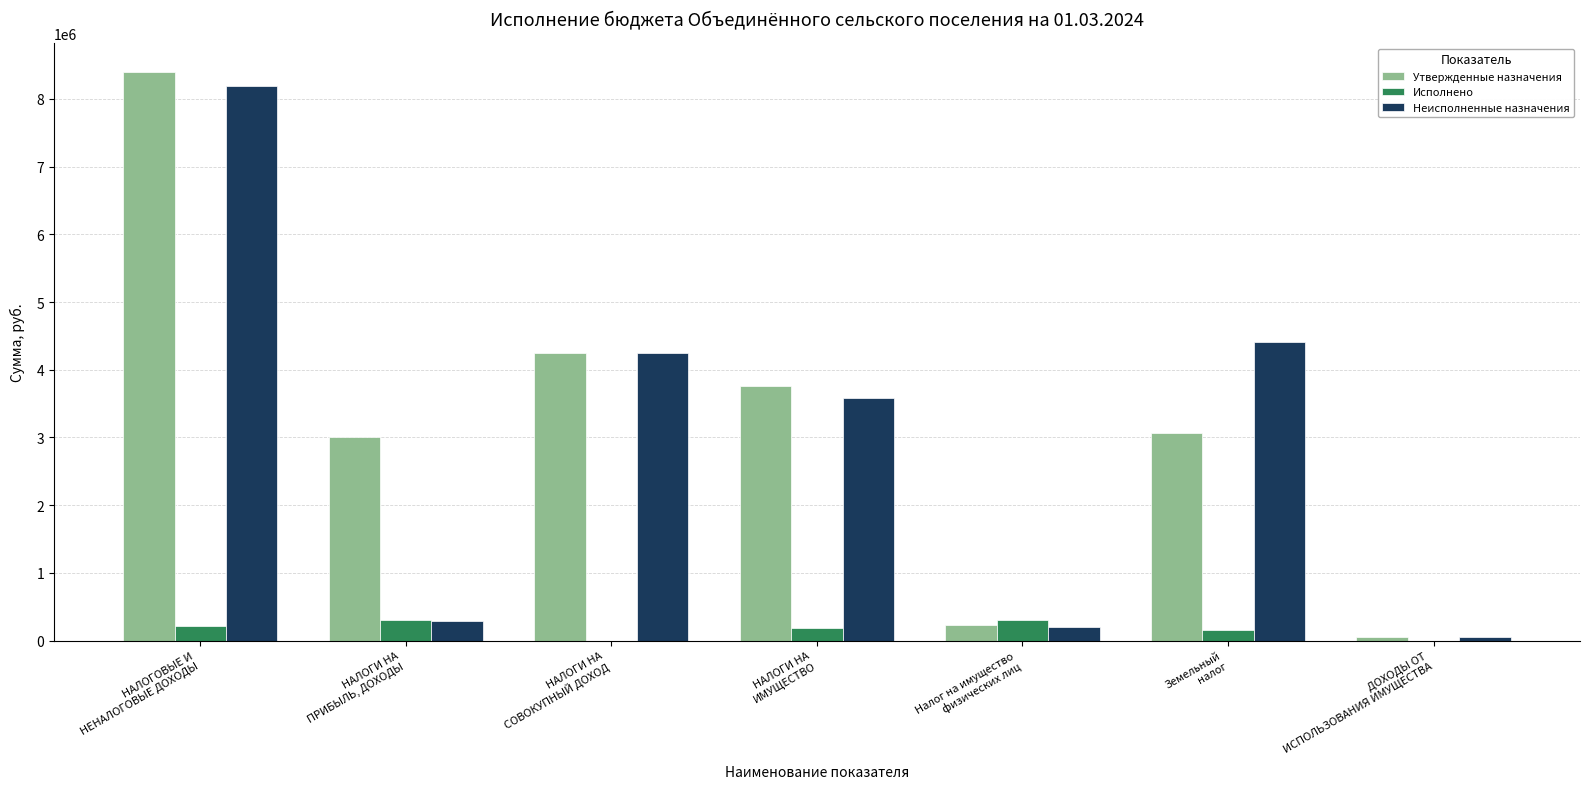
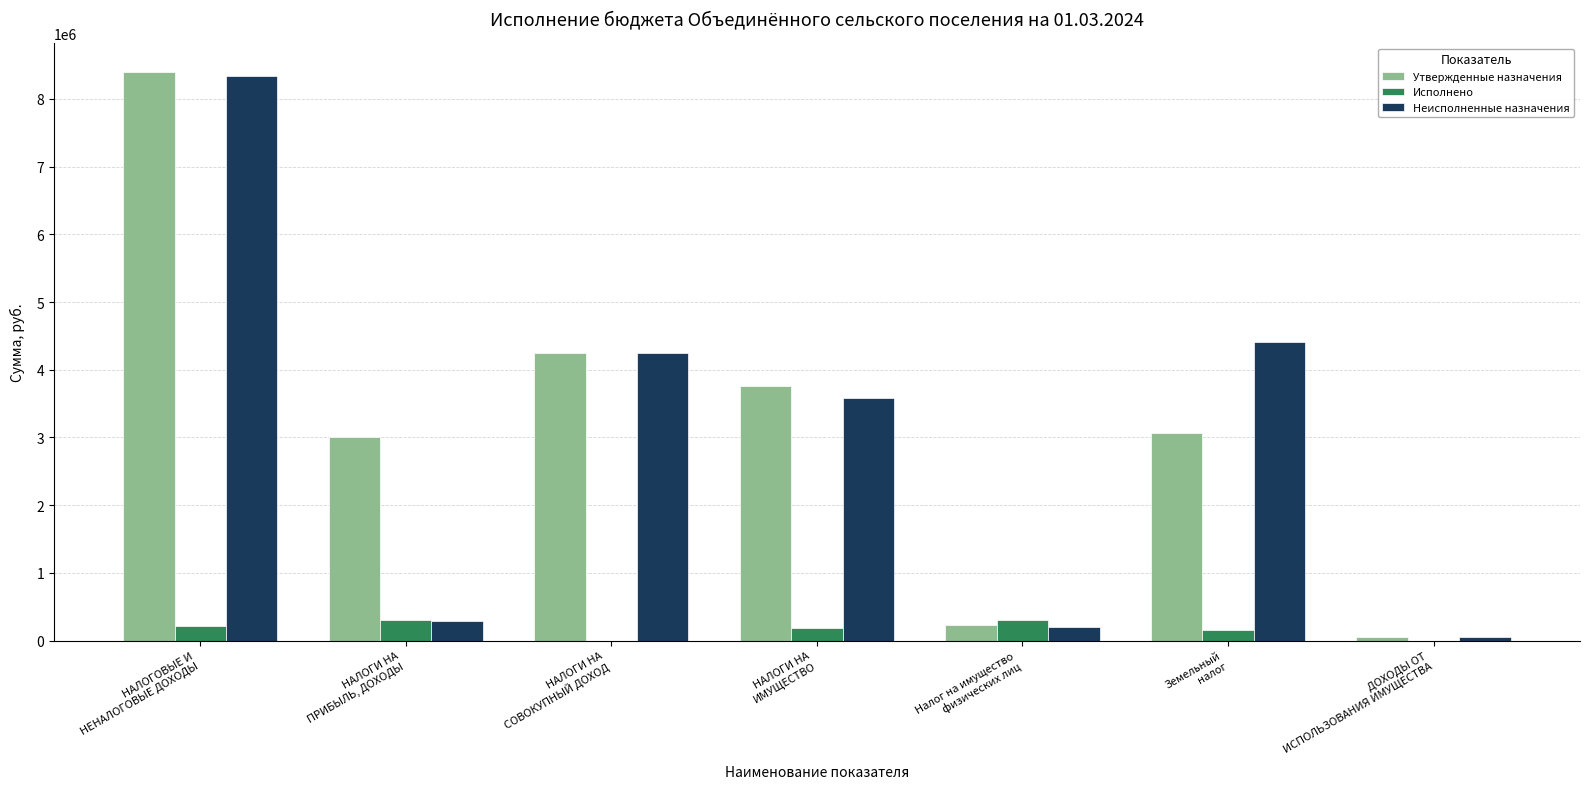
  {
    "Утвержденные назначения": {
      "НАЛОГОВЫЕ И НЕНАЛОГОВЫЕ ДОХОДЫ": 8400000,
      "НАЛОГИ НА ПРИБЫЛЬ, ДОХОДЫ": 3000000,
      "НАЛОГИ НА СОВОКУПНЫЙ ДОХОД": 4200000,
      "НАЛОГИ НА ИМУЩЕСТВО": 3800000,
      "Налог на имущество физических лиц": 200000,
      "Земельный налог": 3100000,
      "ДОХОДЫ ОТ ИСПОЛЬЗОВАНИЯ ИМУЩЕСТВА": 100000
    },
    "Исполнено": {
      "НАЛОГОВЫЕ И НЕНАЛОГОВЫЕ ДОХОДЫ": 200000,
      "НАЛОГИ НА ПРИБЫЛЬ, ДОХОДЫ": 300000,
      "НАЛОГИ НА СОВОКУПНЫЙ ДОХОД": 0,
      "НАЛОГИ НА ИМУЩЕСТВО": 200000,
      "Налог на имущество физических лиц": 300000,
      "Земельный налог": 200000,
      "ДОХОДЫ ОТ ИСПОЛЬЗОВАНИЯ ИМУЩЕСТВА": 0
    },
    "Неисполненные назначения": {
-     "НАЛОГОВЫЕ И НЕНАЛОГОВЫЕ ДОХОДЫ": 8200000,
+     "НАЛОГОВЫЕ И НЕНАЛОГОВЫЕ ДОХОДЫ": 8300000,
      "НАЛОГИ НА ПРИБЫЛЬ, ДОХОДЫ": 300000,
      "НАЛОГИ НА СОВОКУПНЫЙ ДОХОД": 4200000,
      "НАЛОГИ НА ИМУЩЕСТВО": 3600000,
      "Налог на имущество физических лиц": 200000,
      "Земельный налог": 4400000,
      "ДОХОДЫ ОТ ИСПОЛЬЗОВАНИЯ ИМУЩЕСТВА": 100000
    }
  }
